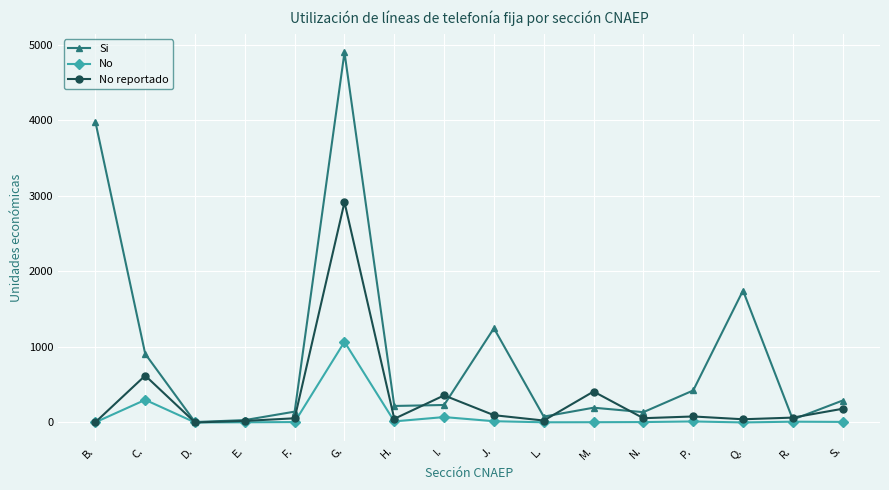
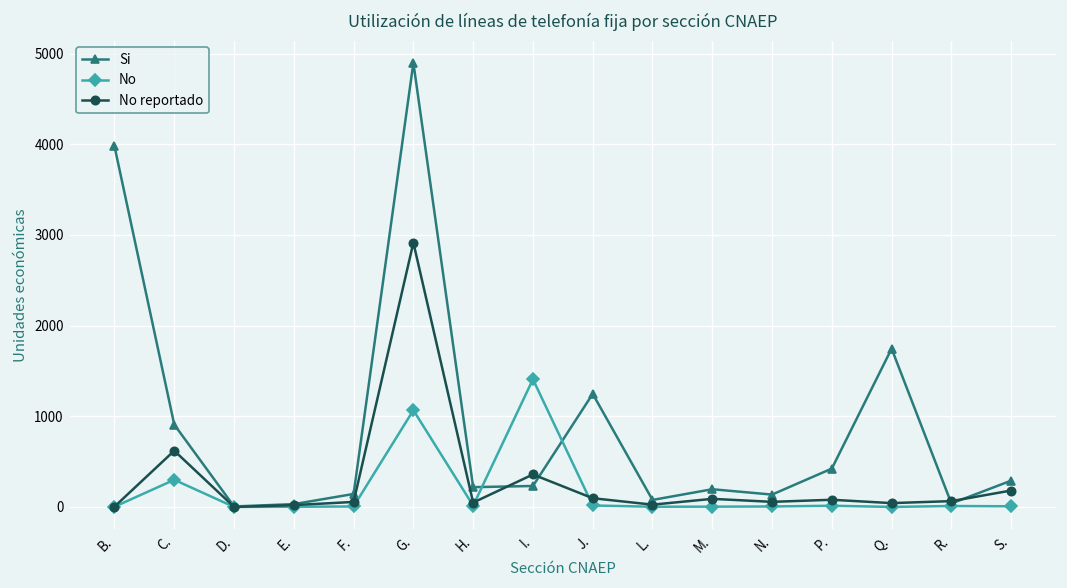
  {
    "Si": {
      "B.": 4000,
      "C.": 900,
      "F.": 100,
      "G.": 4900,
      "H.": 200,
      "I.": 200,
      "J.": 1200,
      "L.": 100,
      "M.": 200,
      "N.": 100,
      "P.": 400,
      "Q.": 1700,
      "S.": 300
    },
    "No": {
      "C.": 300,
      "F.": 0,
      "G.": 1100,
      "H.": 0,
-     "I.": 100,
+     "I.": 1400,
      "J.": 0,
      "M.": 0,
      "N.": 0,
      "P.": 0,
      "Q.": 0,
      "S.": 0
    },
    "No reportado": {
      "C.": 600,
      "F.": 100,
      "G.": 2900,
      "H.": 0,
      "I.": 400,
      "J.": 100,
-     "M.": 400,
+     "M.": 100,
      "N.": 100,
      "P.": 100,
      "Q.": 0,
      "S.": 200
    }
  }
